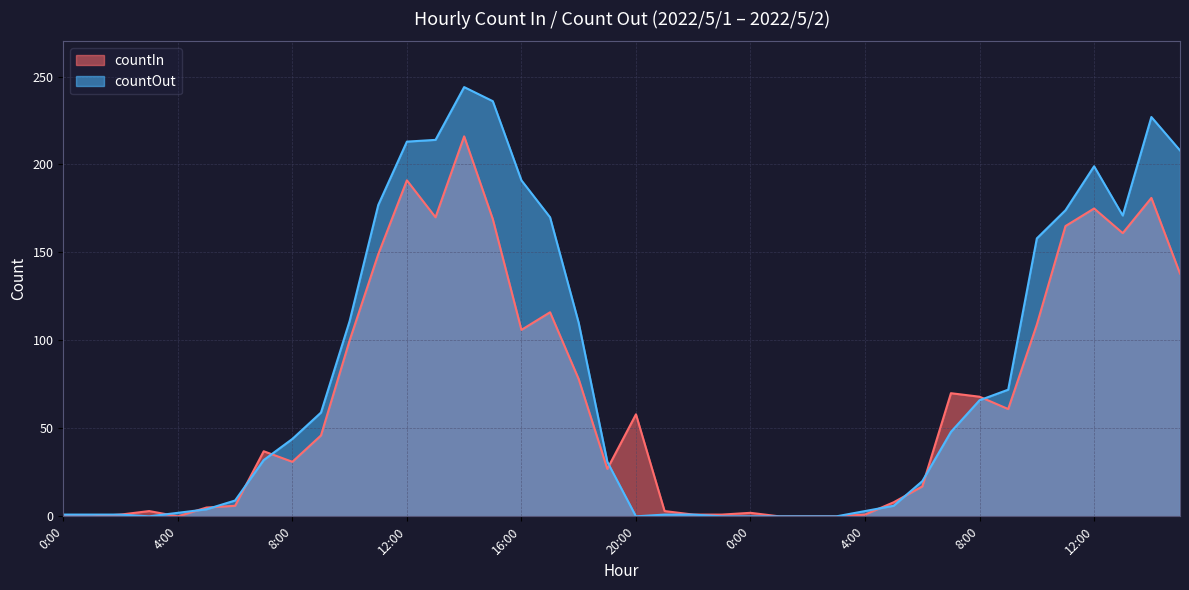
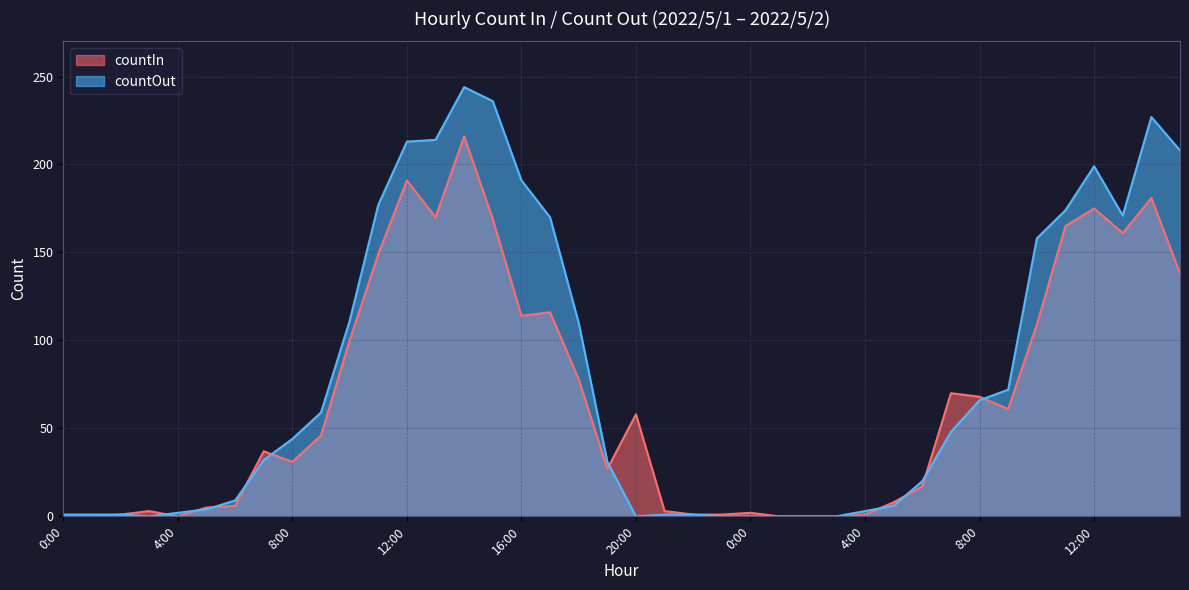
  {
    "countIn": {
-     "16:00": 106,
+     "16:00": 114,
      "20:00": 58
    },
    "countOut": {
      "16:00": 191,
      "20:00": 0
    }
  }
